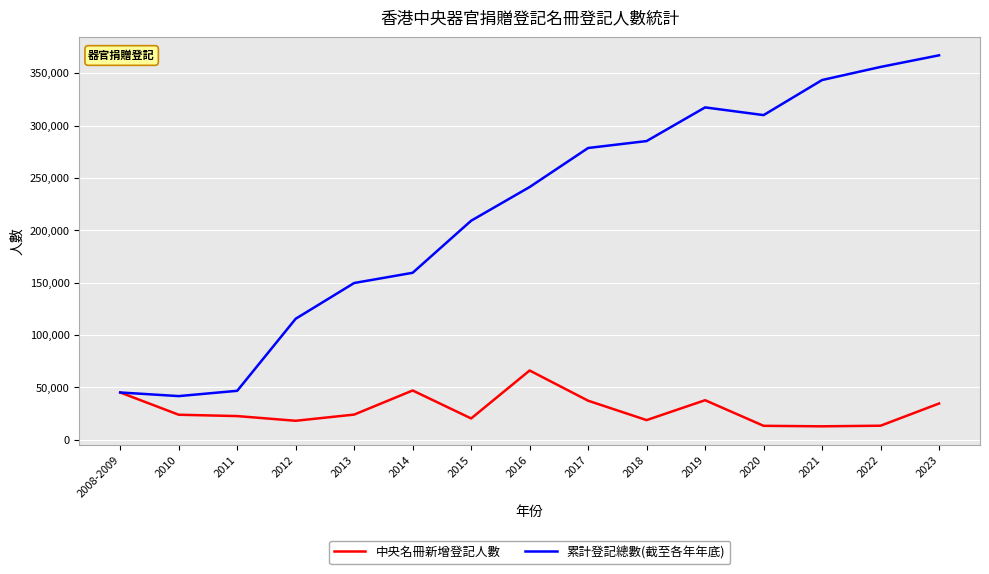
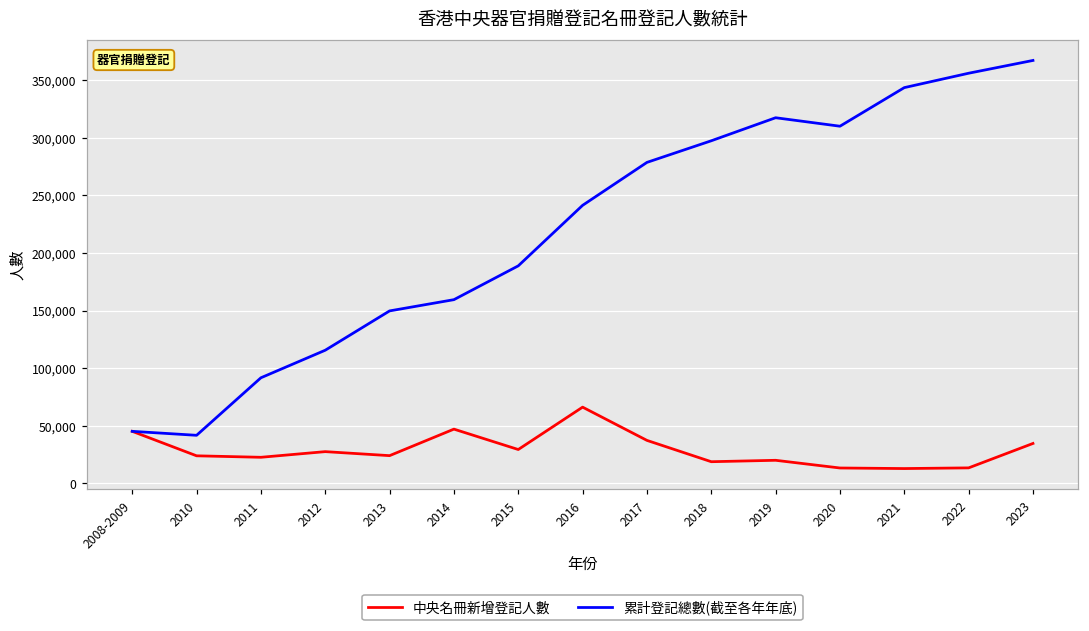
  {
    "中央名冊新增登記人數": {
      "2010": "24,000",
      "2011": "23,000",
-     "2012": "18,000",
+     "2012": "28,000",
      "2013": "24,000",
      "2014": "47,000",
-     "2015": "20,000",
+     "2015": "29,000",
      "2016": "66,000",
      "2017": "37,000",
      "2018": "19,000",
-     "2019": "38,000",
+     "2019": "20,000",
      "2020": "13,000",
      "2021": "13,000",
      "2022": "13,000",
      "2023": "35,000"
    },
    "累計登記總數(截至各年年底)": {
      "2010": "42,000",
-     "2011": "47,000",
+     "2011": "92,000",
      "2012": "116,000",
      "2013": "150,000",
      "2014": "159,000",
-     "2015": "209,000",
+     "2015": "189,000",
      "2016": "241,000",
      "2017": "279,000",
-     "2018": "285,000",
+     "2018": "297,000",
      "2019": "317,000",
      "2020": "310,000",
      "2021": "344,000",
      "2022": "356,000",
      "2023": "367,000"
    }
  }
